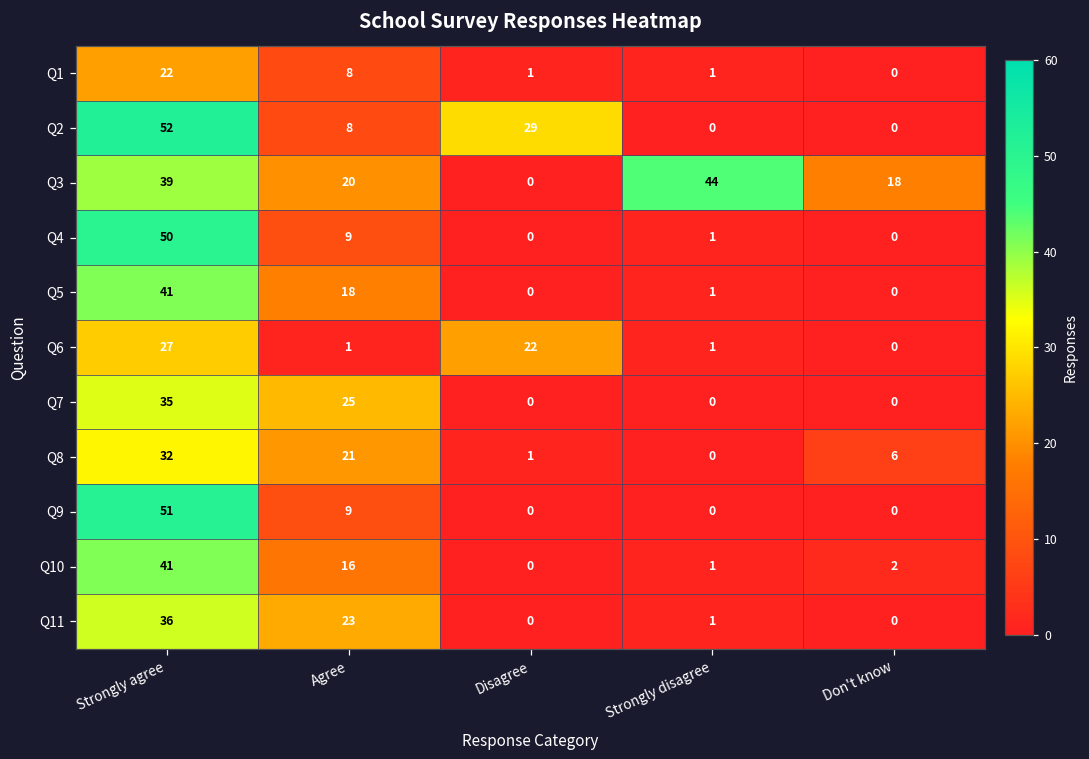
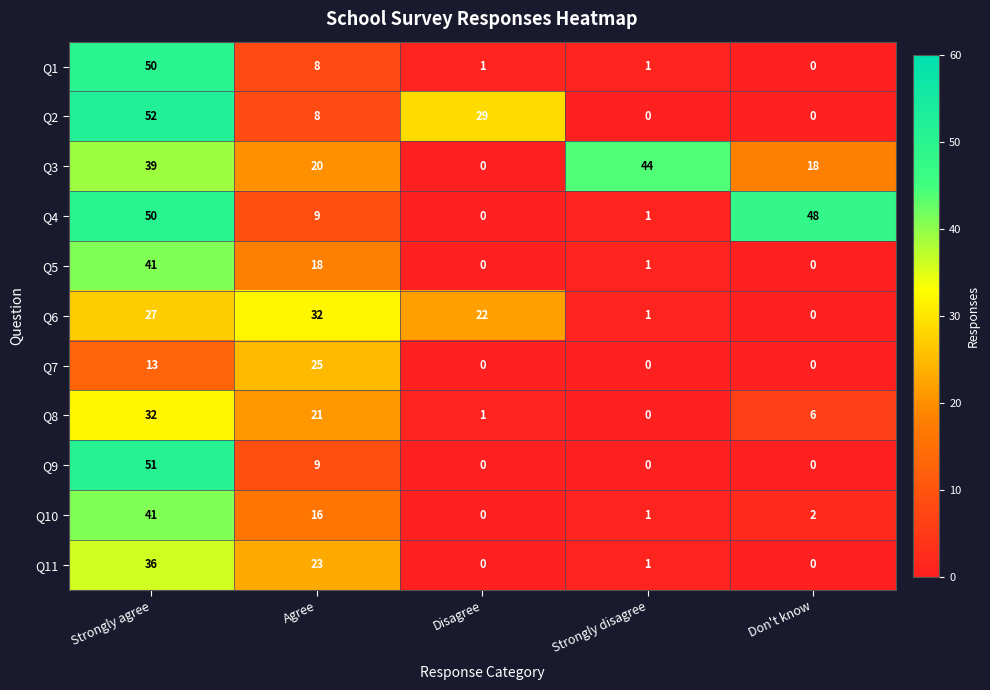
  {
    "Q1": {
-     "Strongly agree": 22,
+     "Strongly agree": 50,
      "Agree": 8,
      "Disagree": 1,
      "Strongly disagree": 1,
      "Don't know": 0
    },
    "Q2": {
      "Strongly agree": 52,
      "Agree": 8,
      "Disagree": 29,
      "Strongly disagree": 0,
      "Don't know": 0
    },
    "Q3": {
      "Strongly agree": 39,
      "Agree": 20,
      "Disagree": 0,
      "Strongly disagree": 44,
      "Don't know": 18
    },
    "Q4": {
      "Strongly agree": 50,
      "Agree": 9,
      "Disagree": 0,
      "Strongly disagree": 1,
-     "Don't know": 0
+     "Don't know": 48
    },
    "Q5": {
      "Strongly agree": 41,
      "Agree": 18,
      "Disagree": 0,
      "Strongly disagree": 1,
      "Don't know": 0
    },
    "Q6": {
      "Strongly agree": 27,
-     "Agree": 1,
+     "Agree": 32,
      "Disagree": 22,
      "Strongly disagree": 1,
      "Don't know": 0
    },
    "Q7": {
-     "Strongly agree": 35,
+     "Strongly agree": 13,
      "Agree": 25,
      "Disagree": 0,
      "Strongly disagree": 0,
      "Don't know": 0
    },
    "Q8": {
      "Strongly agree": 32,
      "Agree": 21,
      "Disagree": 1,
      "Strongly disagree": 0,
      "Don't know": 6
    },
    "Q9": {
      "Strongly agree": 51,
      "Agree": 9,
      "Disagree": 0,
      "Strongly disagree": 0,
      "Don't know": 0
    },
    "Q10": {
      "Strongly agree": 41,
      "Agree": 16,
      "Disagree": 0,
      "Strongly disagree": 1,
      "Don't know": 2
    },
    "Q11": {
      "Strongly agree": 36,
      "Agree": 23,
      "Disagree": 0,
      "Strongly disagree": 1,
      "Don't know": 0
    }
  }
